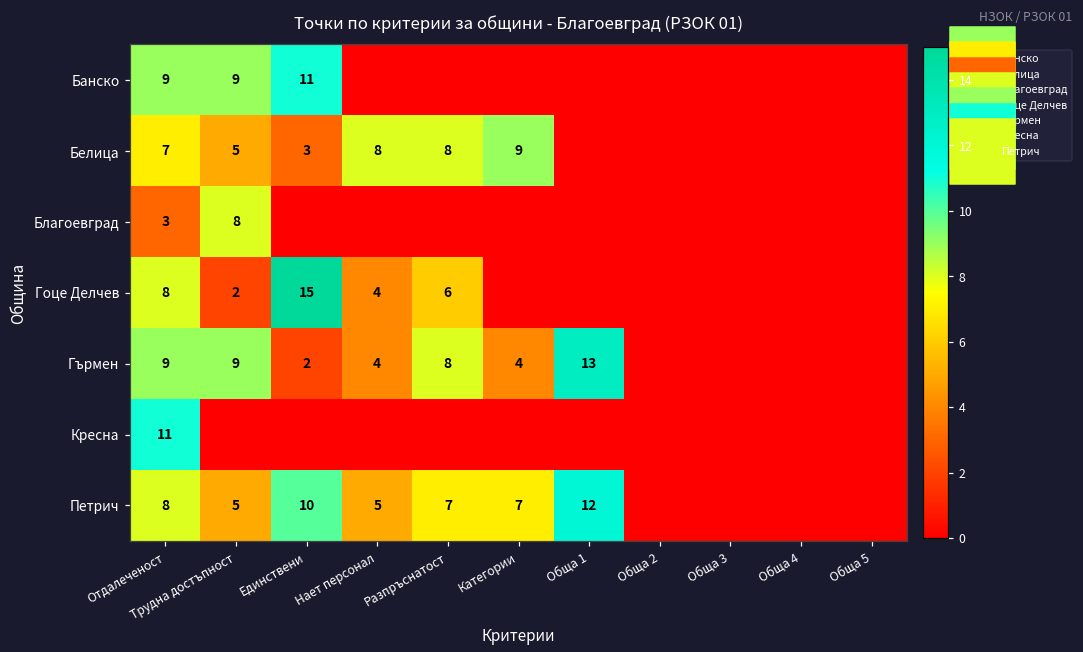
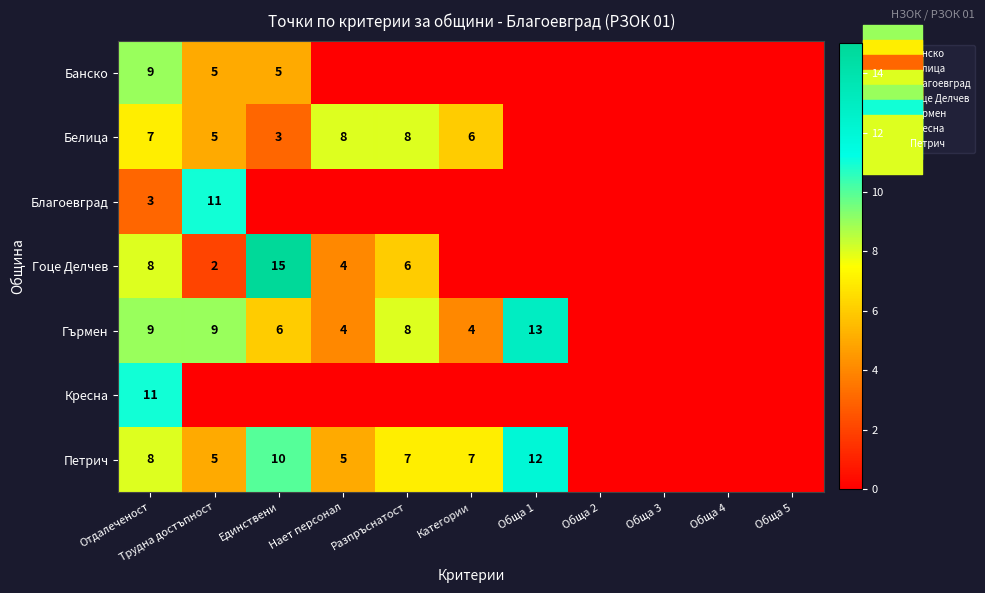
  {
    "Банско": {
-     "Трудна достъпност": 9,
-     "Единствени": 11
+     "Трудна достъпност": 5,
+     "Единствени": 5
    },
    "Белица": {
-     "Категории": 9
+     "Категории": 6
    },
    "Благоевград": {
-     "Трудна достъпност": 8
+     "Трудна достъпност": 11
    },
    "Гърмен": {
-     "Единствени": 2
+     "Единствени": 6
    }
  }
